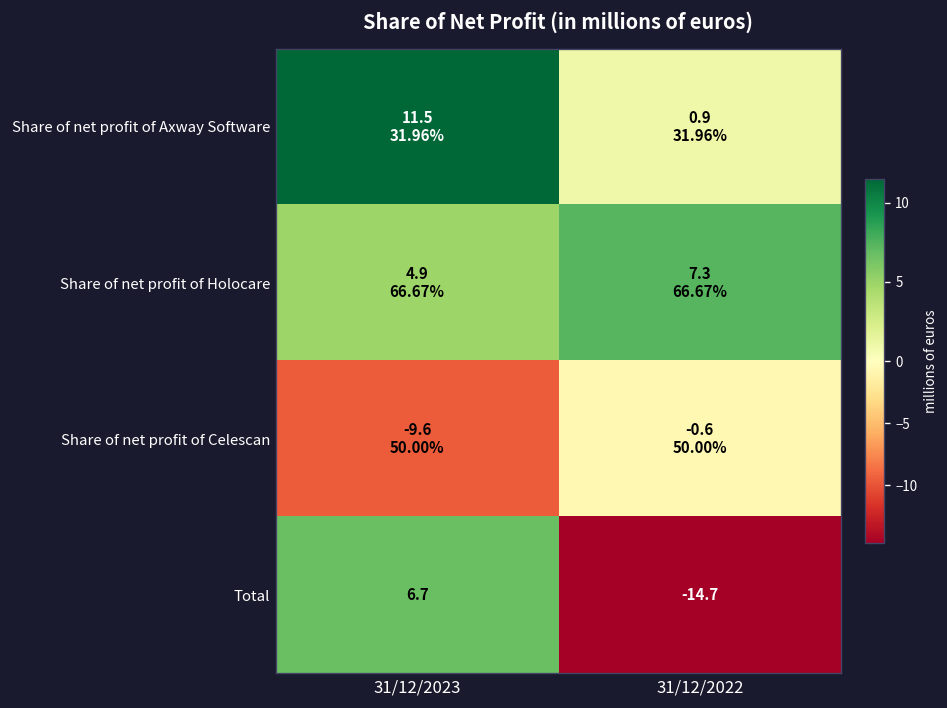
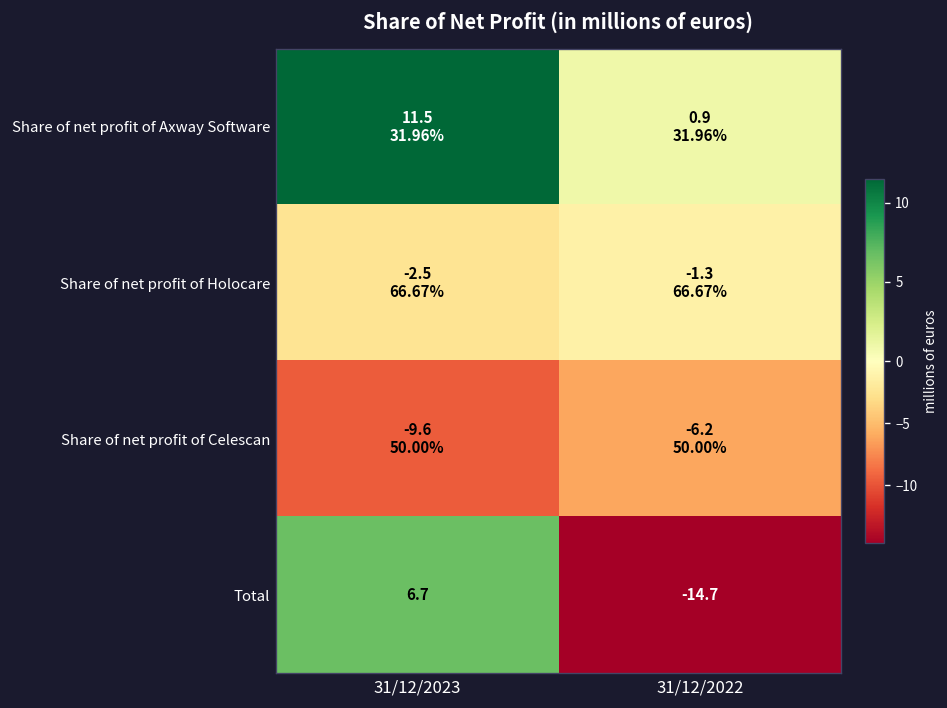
  {
    "Share of net profit of Holocare": {
-     "31/12/2023": 4.9,
-     "31/12/2022": 7.3
+     "31/12/2023": -2.5,
+     "31/12/2022": -1.3
    },
    "Share of net profit of Celescan": {
-     "31/12/2022": -0.6
+     "31/12/2022": -6.2
    },
    "Total": {
      "31/12/2023": 6.7,
      "31/12/2022": -14.7
    }
  }
